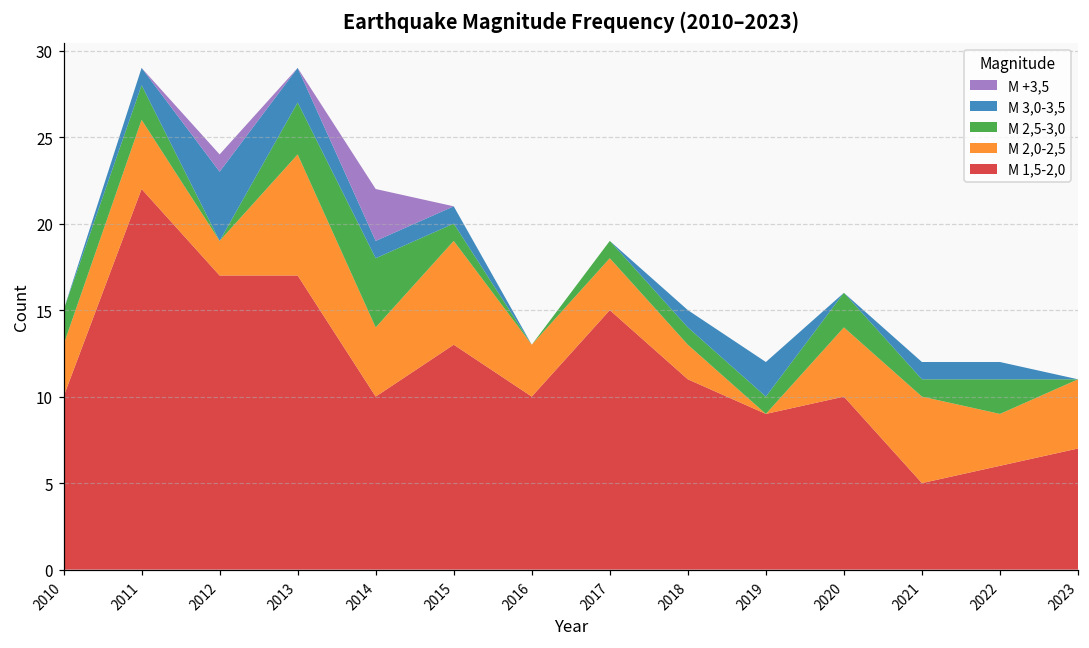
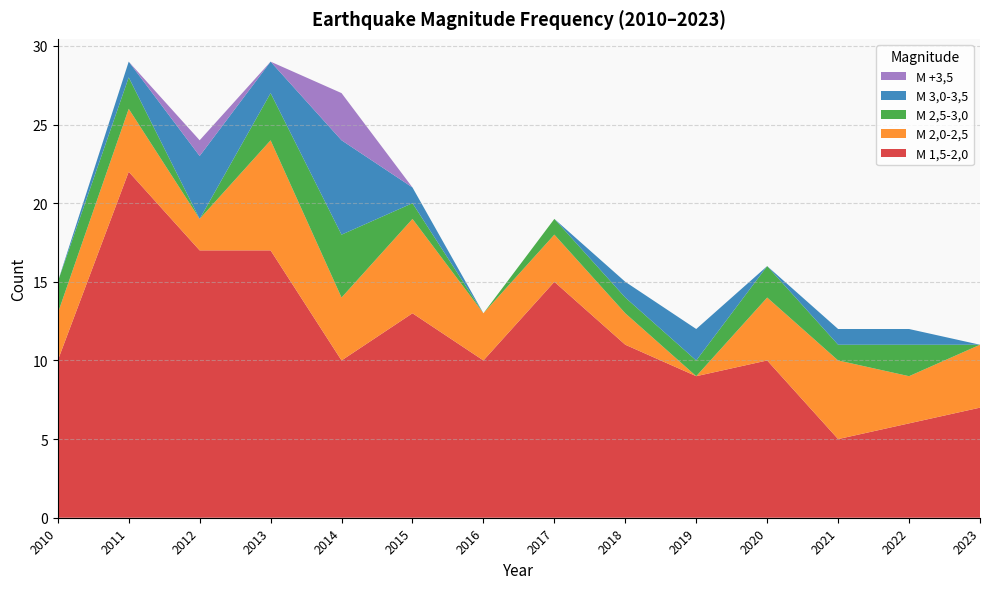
  {
    "M 1,5-2,0": {
      "2010": 10,
      "2011": 22,
      "2012": 17,
      "2013": 17,
      "2014": 10,
      "2015": 13,
      "2016": 10,
      "2017": 15,
      "2018": 11,
      "2020": 10,
      "2021": 5,
      "2022": 6,
      "2023": 7
    },
    "M 2,0-2,5": {
      "2010": 3,
      "2011": 4,
      "2013": 7,
      "2014": 4,
      "2015": 6,
      "2017": 3,
      "2018": 2,
      "2020": 4,
      "2021": 5,
      "2022": 3
    },
    "M 2,5-3,0": {
      "2011": 2,
      "2013": 3,
      "2014": 4,
      "2015": 1,
      "2018": 1,
      "2019": 1,
      "2021": 1,
      "2022": 2
    },
    "M 3,0-3,5": {
      "2012": 4,
-     "2014": 1
+     "2014": 6
    },
    "M +3,5": {
      "2012": 1,
      "2014": 3
    }
  }
